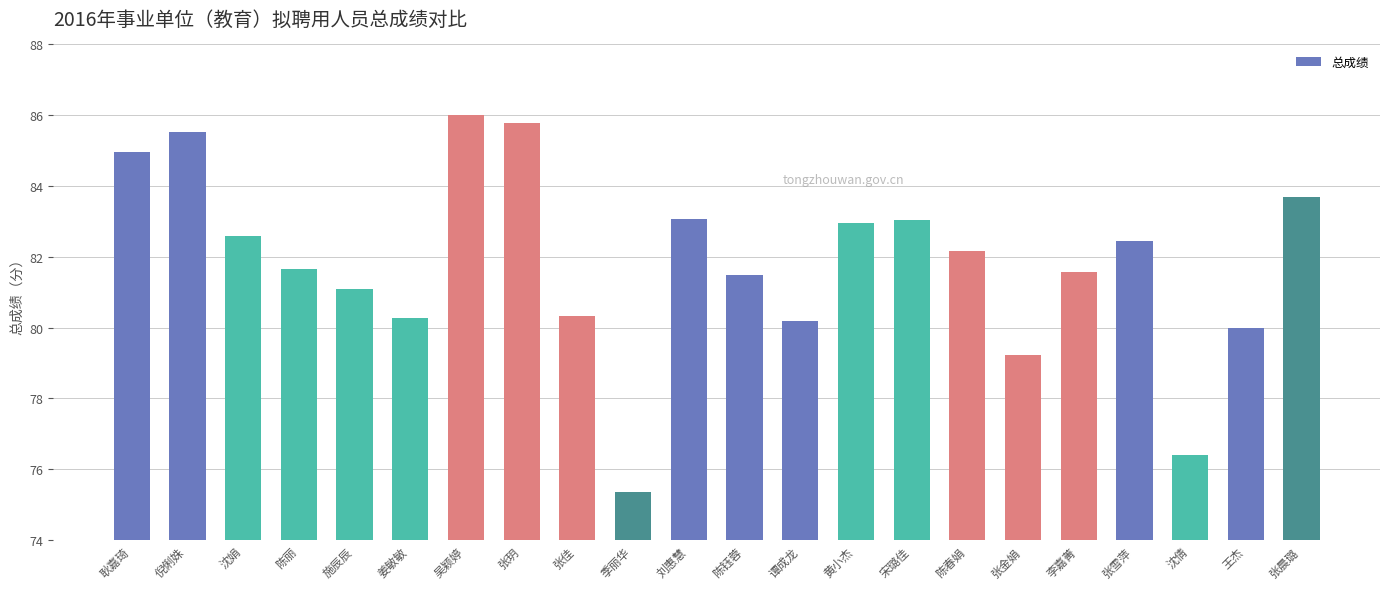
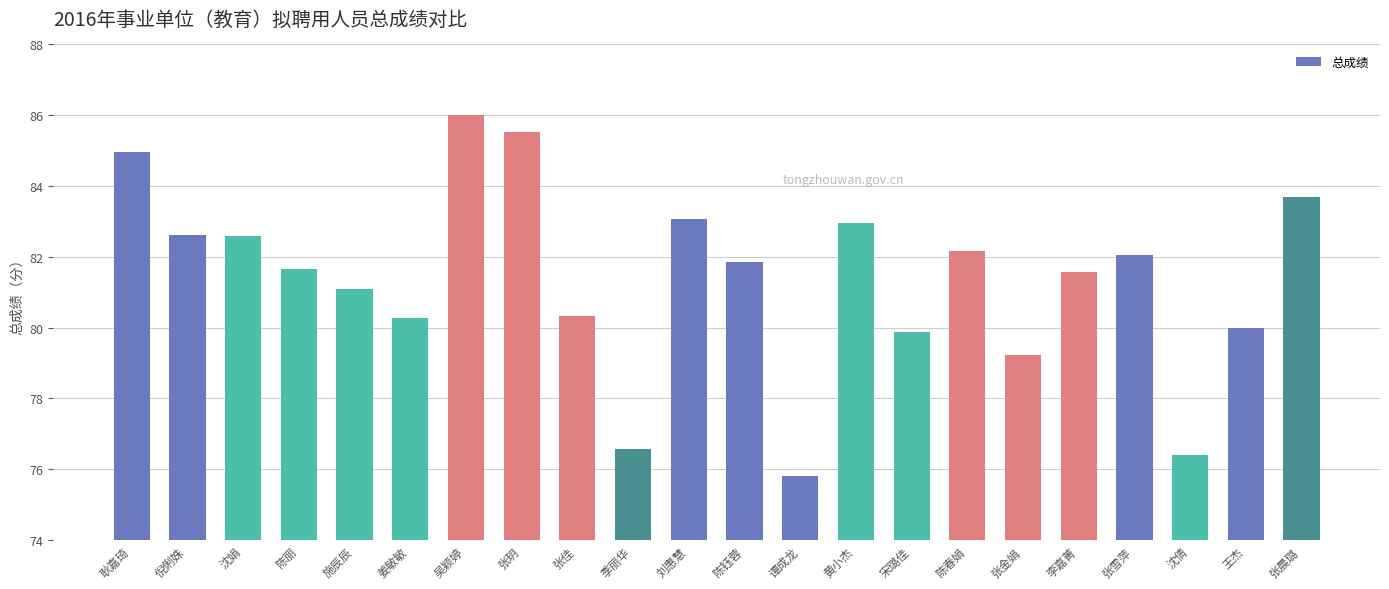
  {
    "耿嘉琦": 85.0,
-   "倪俐姝": 85.5,
+   "倪俐姝": 82.6,
    "沈娟": 82.6,
    "陈丽": 81.7,
    "施辰辰": 81.1,
    "姜敏敏": 80.3,
    "吴颖婷": 86.0,
-   "张玥": 85.8,
+   "张玥": 85.5,
    "张佳": 80.3,
-   "季丽华": 75.4,
+   "季丽华": 76.6,
    "刘惠慧": 83.1,
-   "陈钰蓉": 81.5,
-   "谭成龙": 80.2,
+   "陈钰蓉": 81.9,
+   "谭成龙": 75.8,
    "黄小杰": 83.0,
-   "宋璐佳": 83.0,
+   "宋璐佳": 79.9,
    "陈春娟": 82.2,
    "张金娟": 79.2,
    "李嘉菁": 81.6,
-   "张雪萍": 82.4,
+   "张雪萍": 82.0,
    "沈倩": 76.4,
    "王杰": 80.0,
    "张晨璐": 83.7
  }
